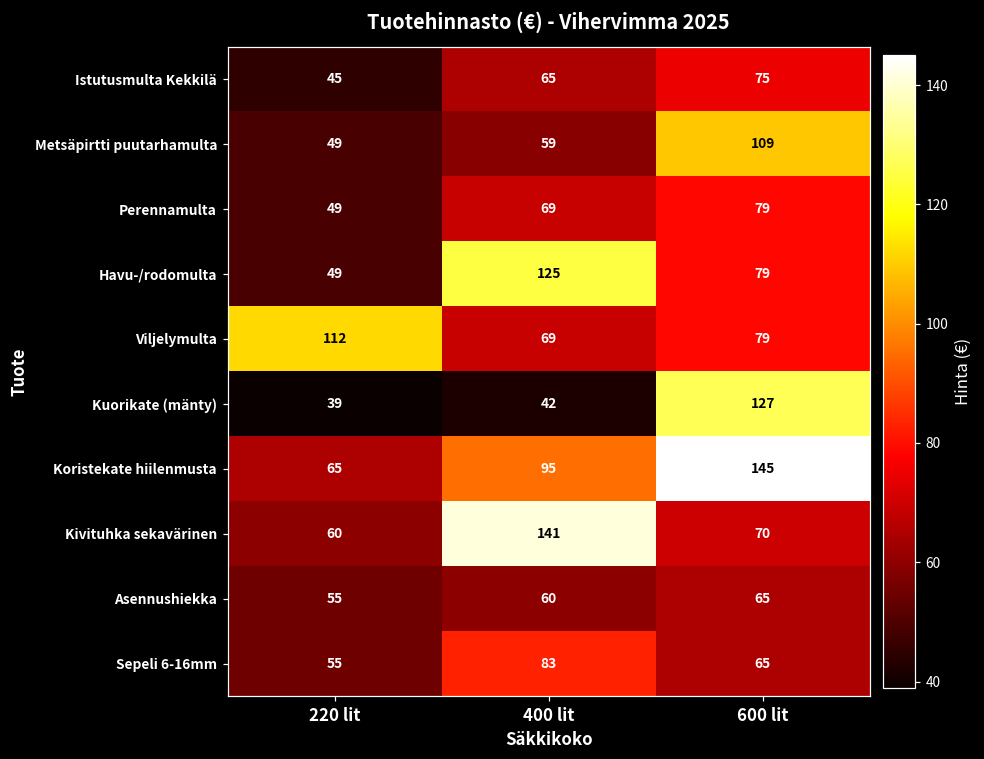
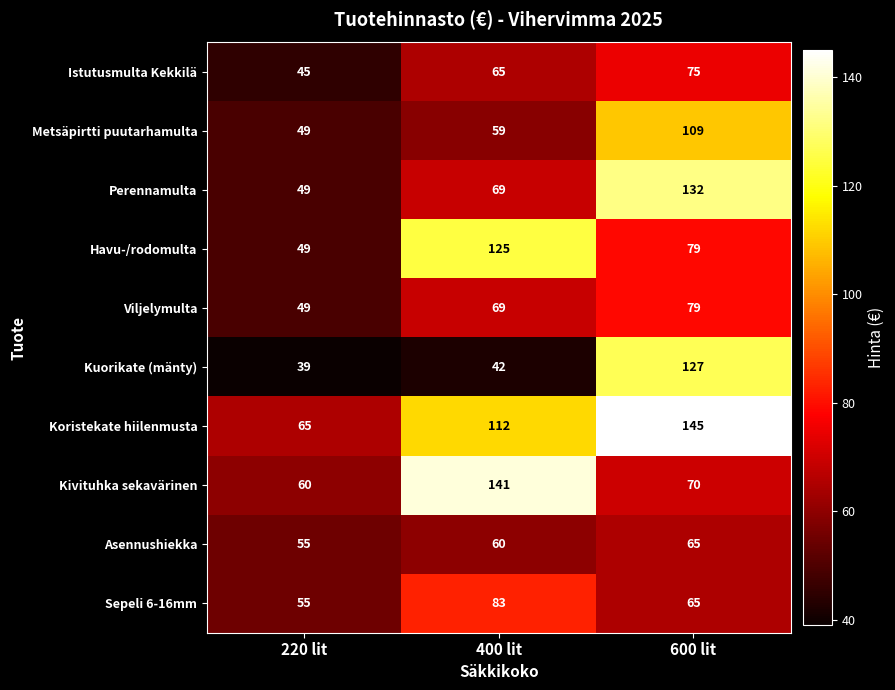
  {
    "Istutusmulta Kekkilä": {
      "220 lit": 45,
      "400 lit": 65,
      "600 lit": 75
    },
    "Metsäpirtti puutarhamulta": {
      "220 lit": 49,
      "400 lit": 59,
      "600 lit": 109
    },
    "Perennamulta": {
      "220 lit": 49,
      "400 lit": 69,
-     "600 lit": 79
+     "600 lit": 132
    },
    "Havu-/rodomulta": {
      "220 lit": 49,
      "400 lit": 125,
      "600 lit": 79
    },
    "Viljelymulta": {
-     "220 lit": 112,
+     "220 lit": 49,
      "400 lit": 69,
      "600 lit": 79
    },
    "Kuorikate (mänty)": {
      "220 lit": 39,
      "400 lit": 42,
      "600 lit": 127
    },
    "Koristekate hiilenmusta": {
      "220 lit": 65,
-     "400 lit": 95,
+     "400 lit": 112,
      "600 lit": 145
    },
    "Kivituhka sekavärinen": {
      "220 lit": 60,
      "400 lit": 141,
      "600 lit": 70
    },
    "Asennushiekka": {
      "220 lit": 55,
      "400 lit": 60,
      "600 lit": 65
    },
    "Sepeli 6-16mm": {
      "220 lit": 55,
      "400 lit": 83,
      "600 lit": 65
    }
  }
